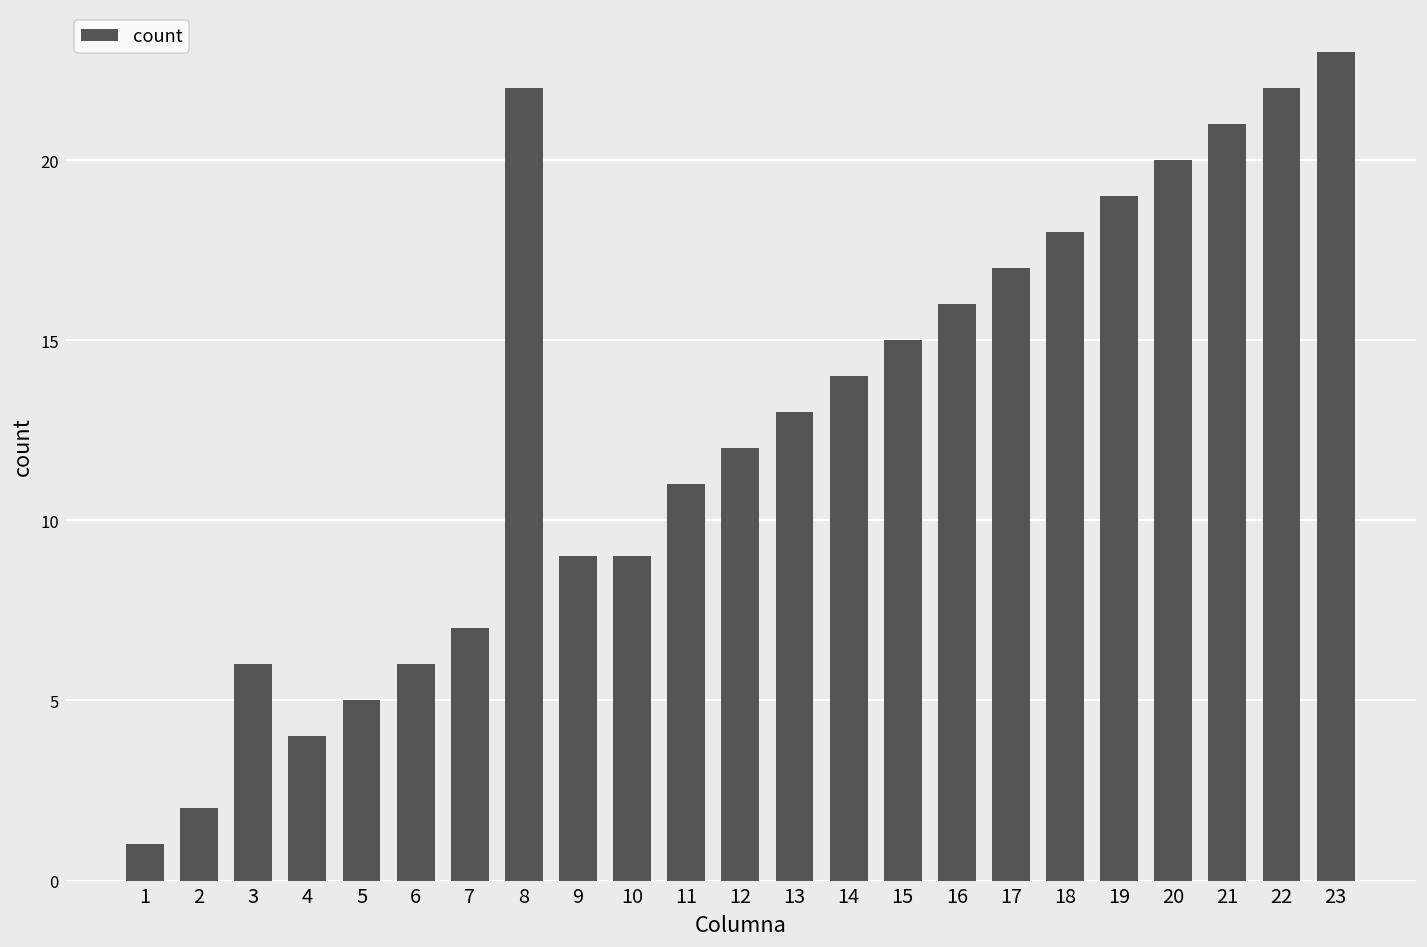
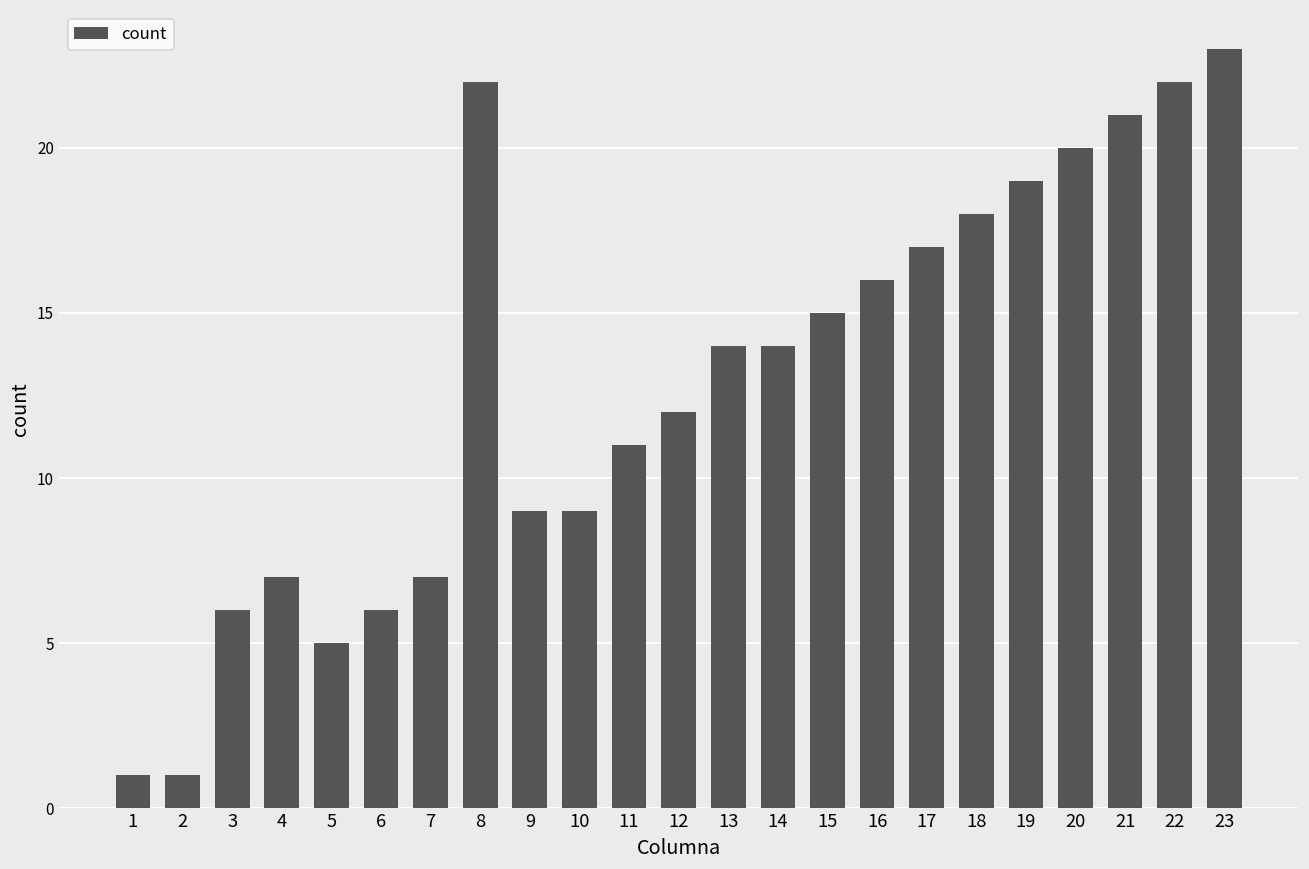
  {
    "1": 1,
-   "2": 2,
+   "2": 1,
    "3": 6,
-   "4": 4,
+   "4": 7,
    "5": 5,
    "6": 6,
    "7": 7,
    "8": 22,
    "9": 9,
    "10": 9,
    "11": 11,
    "12": 12,
-   "13": 13,
+   "13": 14,
    "14": 14,
    "15": 15,
    "16": 16,
    "17": 17,
    "18": 18,
    "19": 19,
    "20": 20,
    "21": 21,
    "22": 22,
    "23": 23
  }
